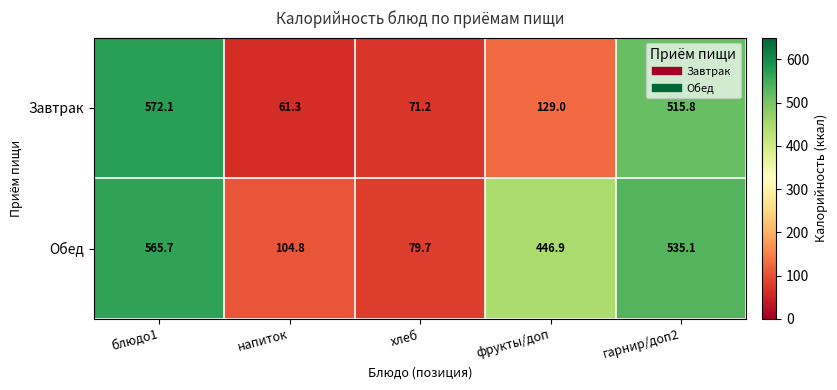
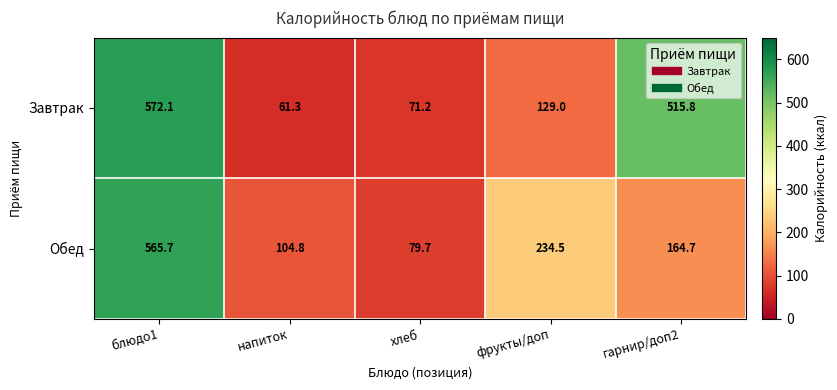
  {
    "Завтрак": {
      "блюдо1": 572.1,
      "напиток": 61.3,
      "хлеб": 71.2,
      "фрукты/доп": 129.0,
      "гарнир/доп2": 515.8
    },
    "Обед": {
      "блюдо1": 565.7,
      "напиток": 104.8,
      "хлеб": 79.7,
-     "фрукты/доп": 446.9,
-     "гарнир/доп2": 535.1
+     "фрукты/доп": 234.5,
+     "гарнир/доп2": 164.7
    }
  }
